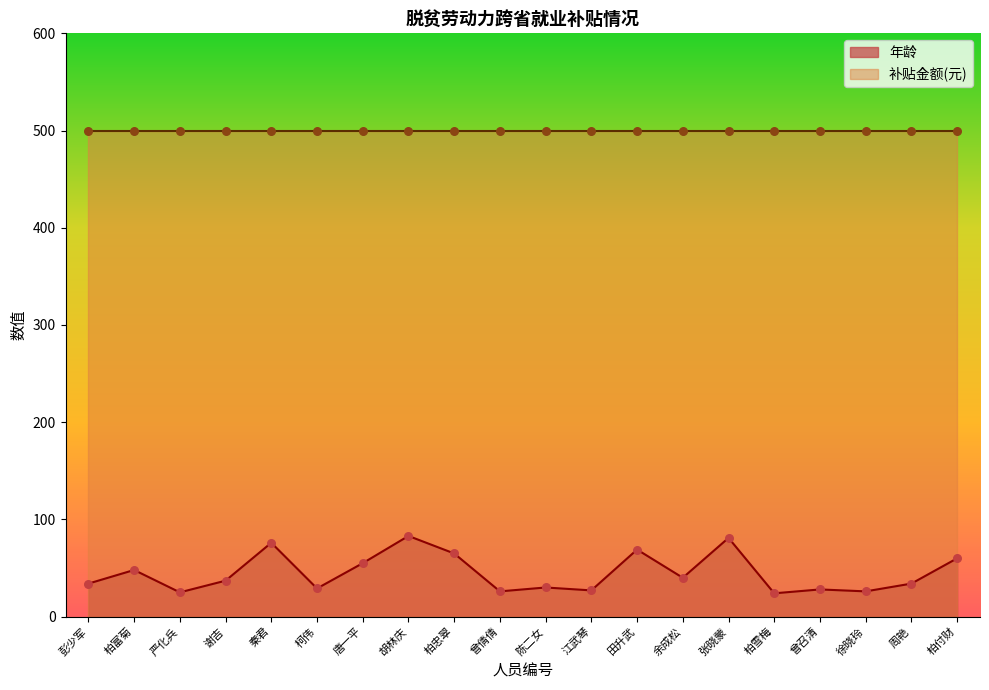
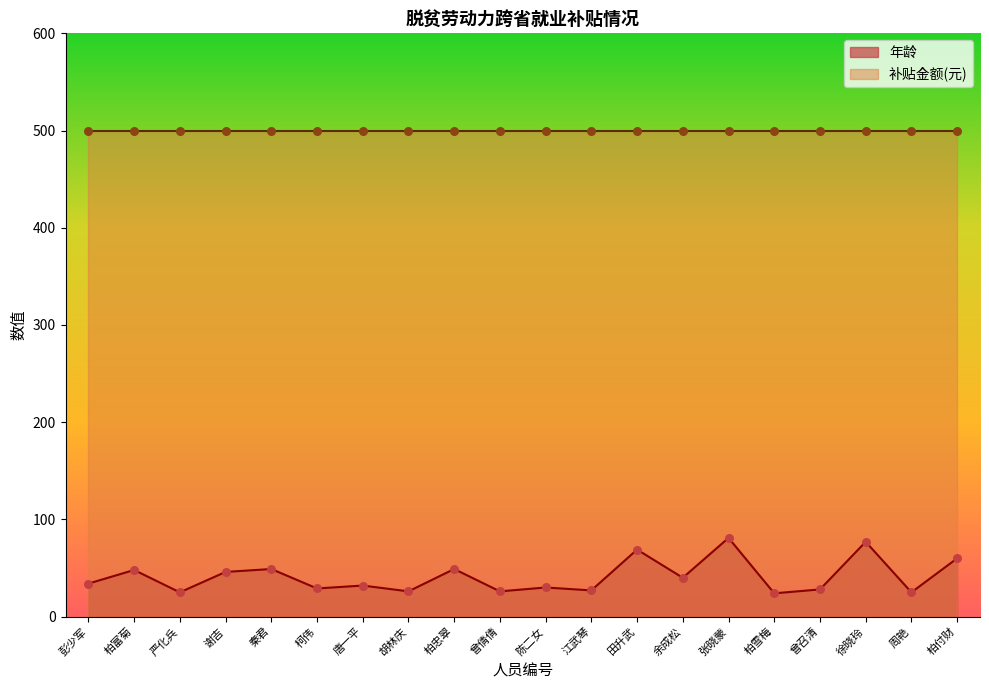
  {
    "年龄": {
      "彭少军": 30,
      "柏富菊": 50,
      "严化兵": 30,
-     "谢吉": 40,
-     "秦君": 80,
+     "谢吉": 50,
+     "秦君": 50,
      "柯伟": 30,
-     "唐一平": 60,
-     "胡林庆": 80,
-     "柏忠翠": 70,
+     "唐一平": 30,
+     "胡林庆": 30,
+     "柏忠翠": 50,
      "曾倩倩": 30,
      "陈二女": 30,
      "江武琴": 30,
      "田升武": 70,
      "余成松": 40,
      "张晓蒙": 80,
      "柏雪梅": 20,
      "曾召清": 30,
-     "徐晓玲": 30,
-     "周艳": 34,
+     "徐晓玲": 80,
+     "周艳": 25,
      "柏付财": 60
    },
    "补贴金额(元)": {
      "彭少军": 500,
      "柏富菊": 500,
      "严化兵": 500,
      "谢吉": 500,
      "秦君": 500,
      "柯伟": 500,
      "唐一平": 500,
      "胡林庆": 500,
      "柏忠翠": 500,
      "曾倩倩": 500,
      "陈二女": 500,
      "江武琴": 500,
      "田升武": 500,
      "余成松": 500,
      "张晓蒙": 500,
      "柏雪梅": 500,
      "曾召清": 500,
      "徐晓玲": 500,
      "周艳": 500,
      "柏付财": 500
    }
  }
